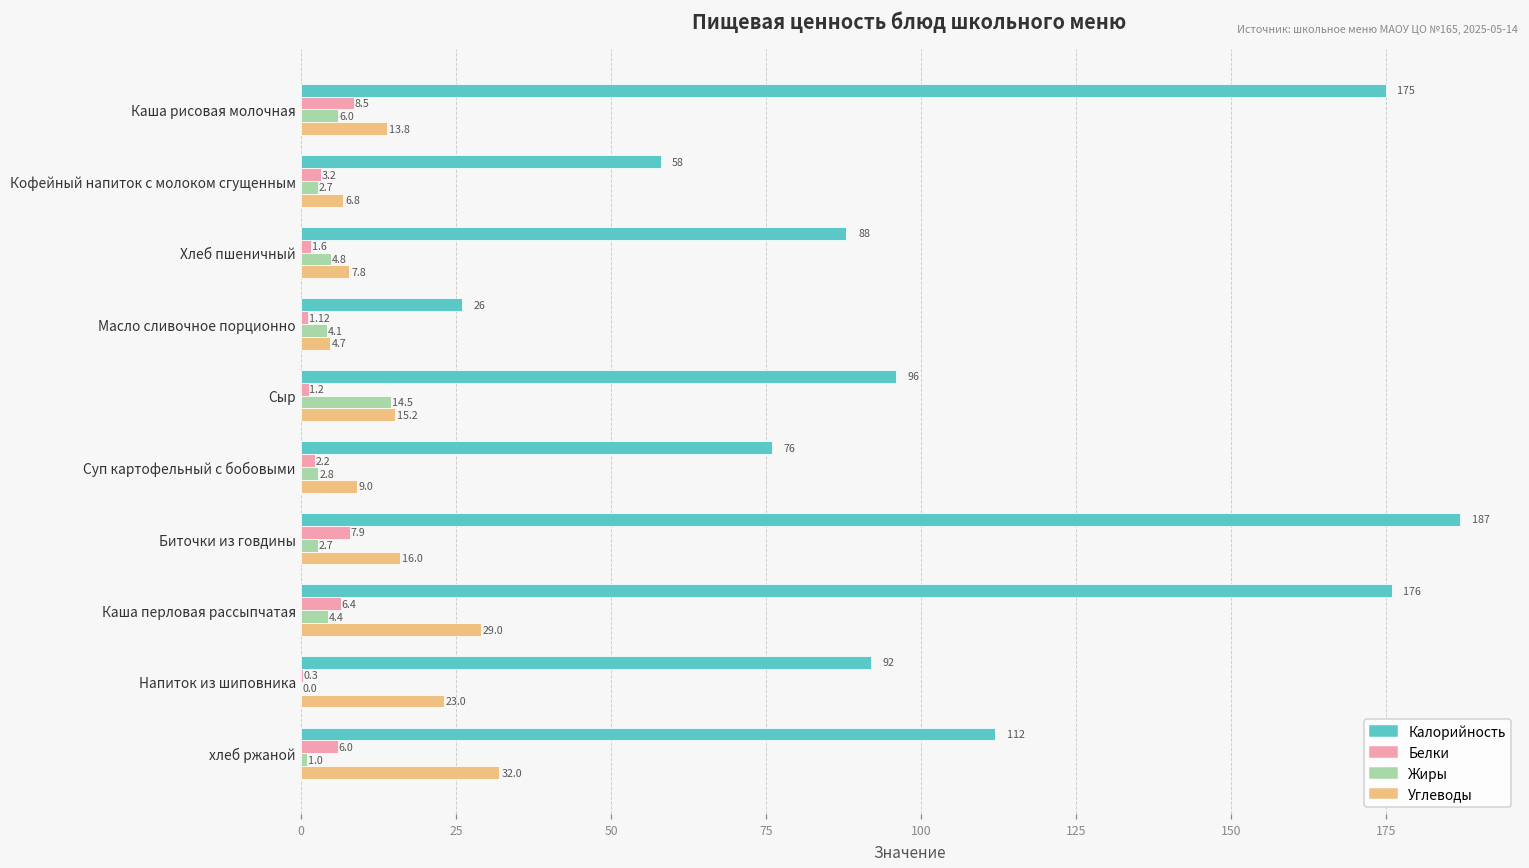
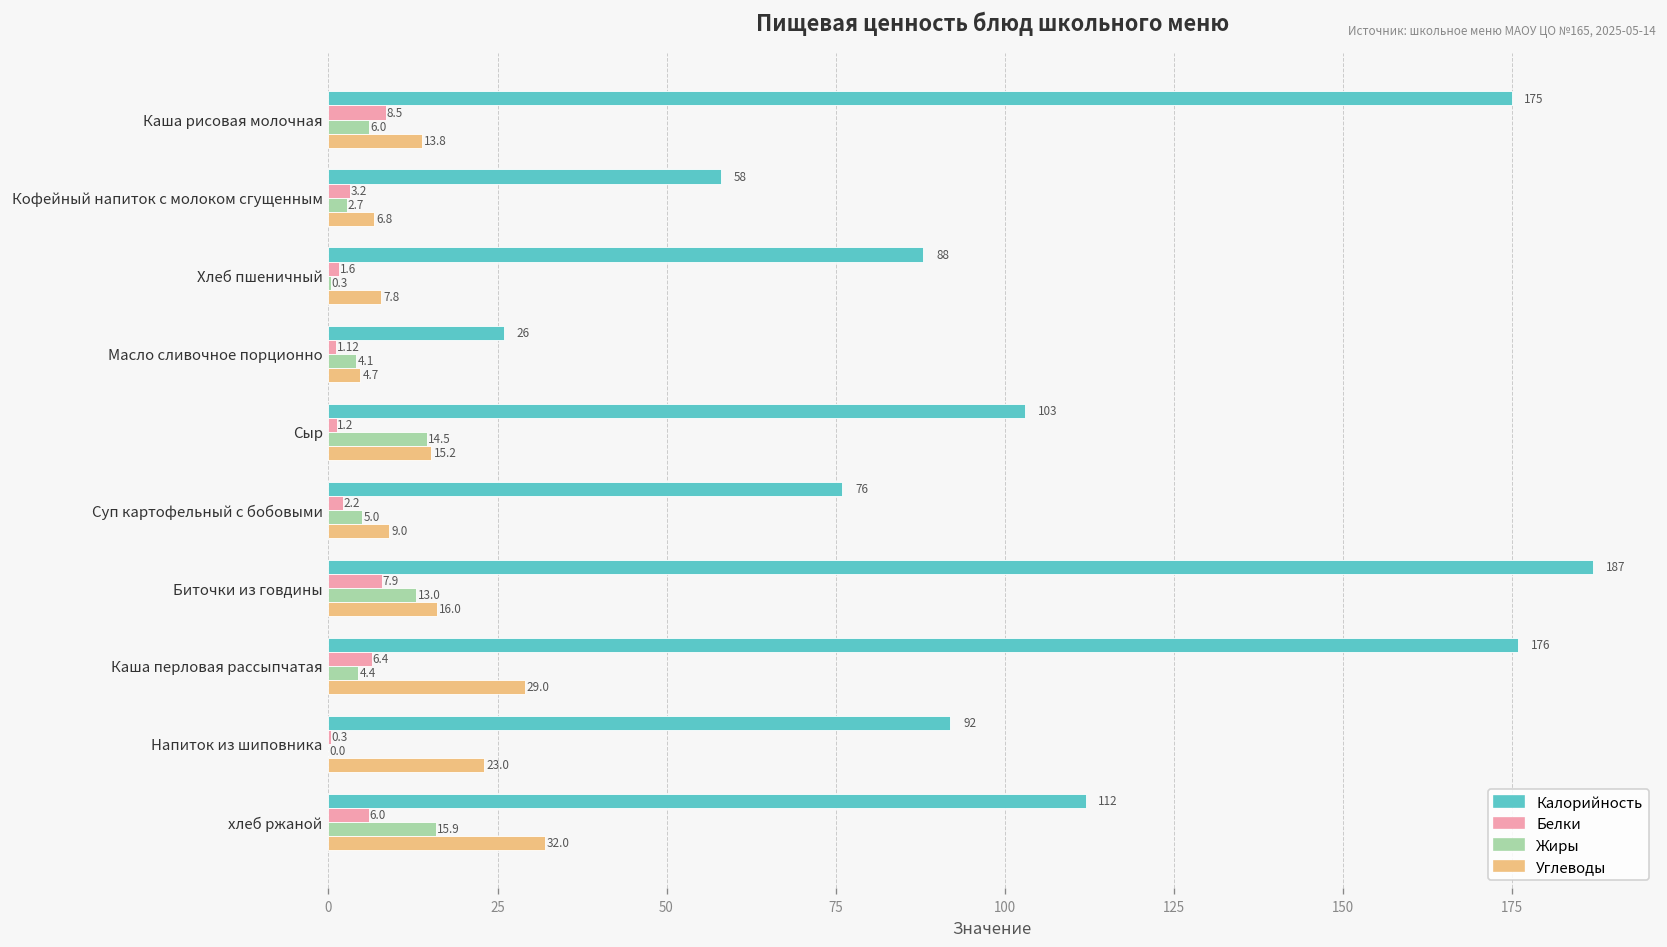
  {
    "Калорийность": {
      "Каша рисовая молочная": 175,
      "Кофейный напиток с молоком сгущенным": 58,
      "Хлеб пшеничный": 88,
      "Масло сливочное порционно": 26,
-     "Сыр": 96,
+     "Сыр": 103,
      "Суп картофельный с бобовыми": 76,
      "Биточки из говдины": 187,
      "Каша перловая рассыпчатая": 176,
      "Напиток из шиповника": 92,
      "хлеб ржаной": 112
    },
    "Жиры": {
      "Каша рисовая молочная": 6.0,
      "Кофейный напиток с молоком сгущенным": 2.7,
-     "Хлеб пшеничный": 4.8,
+     "Хлеб пшеничный": 0.3,
      "Масло сливочное порционно": 4.1,
      "Сыр": 14.5,
-     "Суп картофельный с бобовыми": 2.8,
-     "Биточки из говдины": 2.7,
+     "Суп картофельный с бобовыми": 5.0,
+     "Биточки из говдины": 13.0,
      "Каша перловая рассыпчатая": 4.4,
      "Напиток из шиповника": 0.0,
-     "хлеб ржаной": 1.0
+     "хлеб ржаной": 15.9
    }
  }
